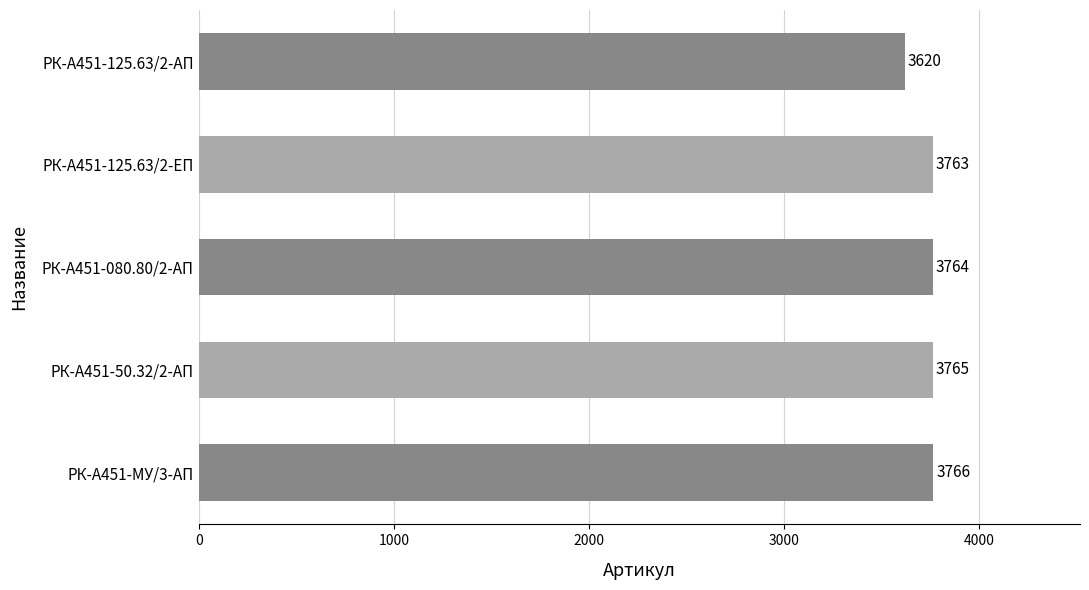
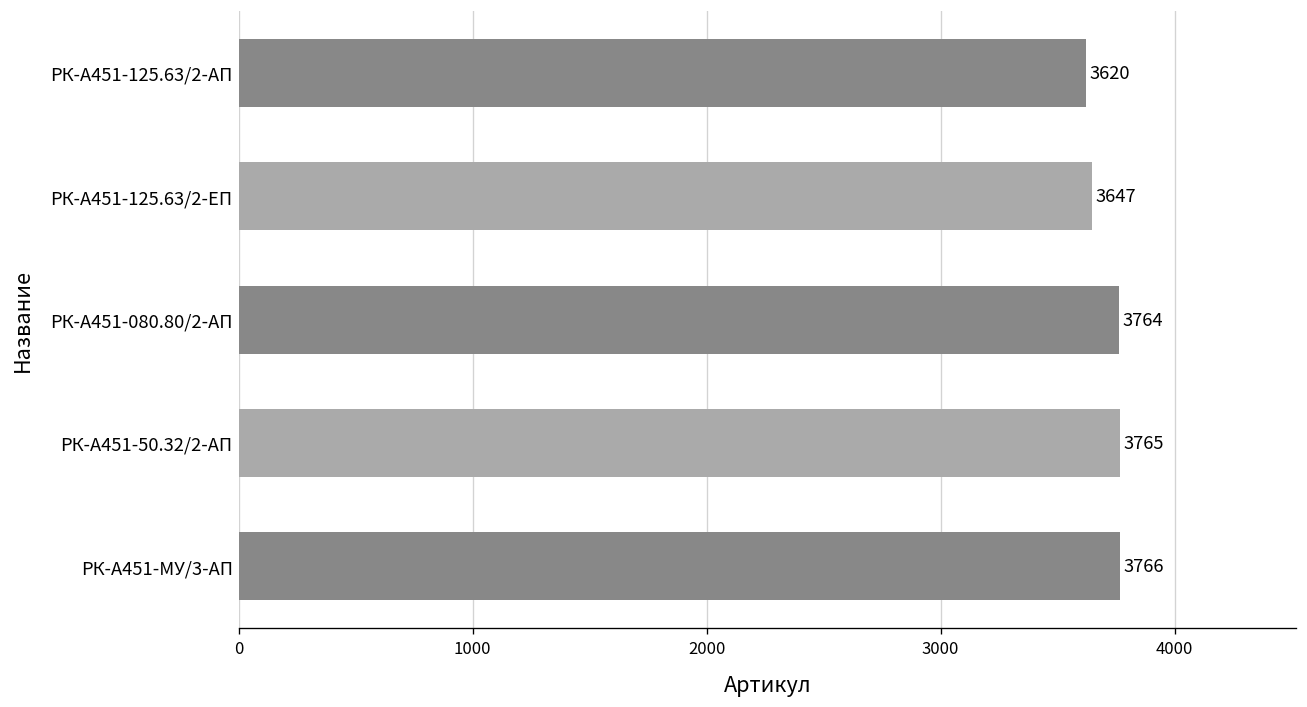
  {
    "РК-А451-125.63/2-АП": 3620,
-   "РК-А451-125.63/2-ЕП": 3763,
+   "РК-А451-125.63/2-ЕП": 3647,
    "РК-А451-080.80/2-АП": 3764,
    "РК-А451-50.32/2-АП": 3765,
    "РК-А451-МУ/3-АП": 3766
  }
